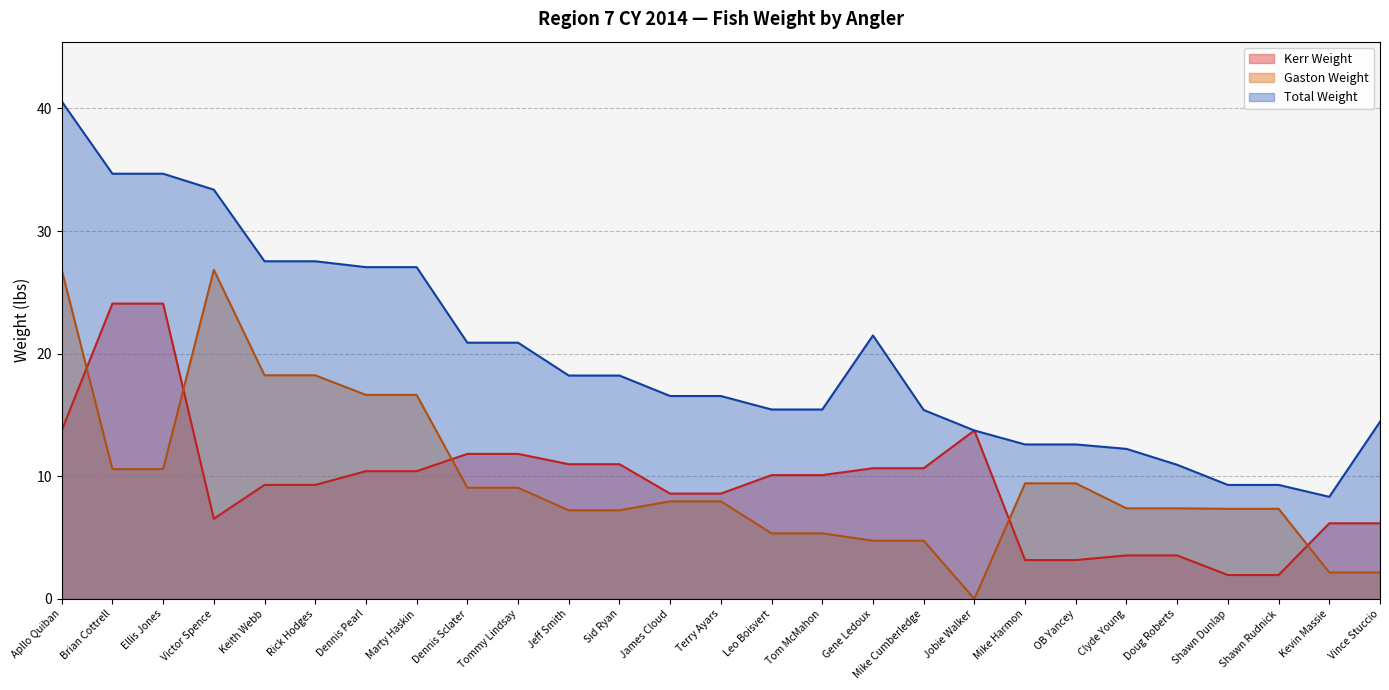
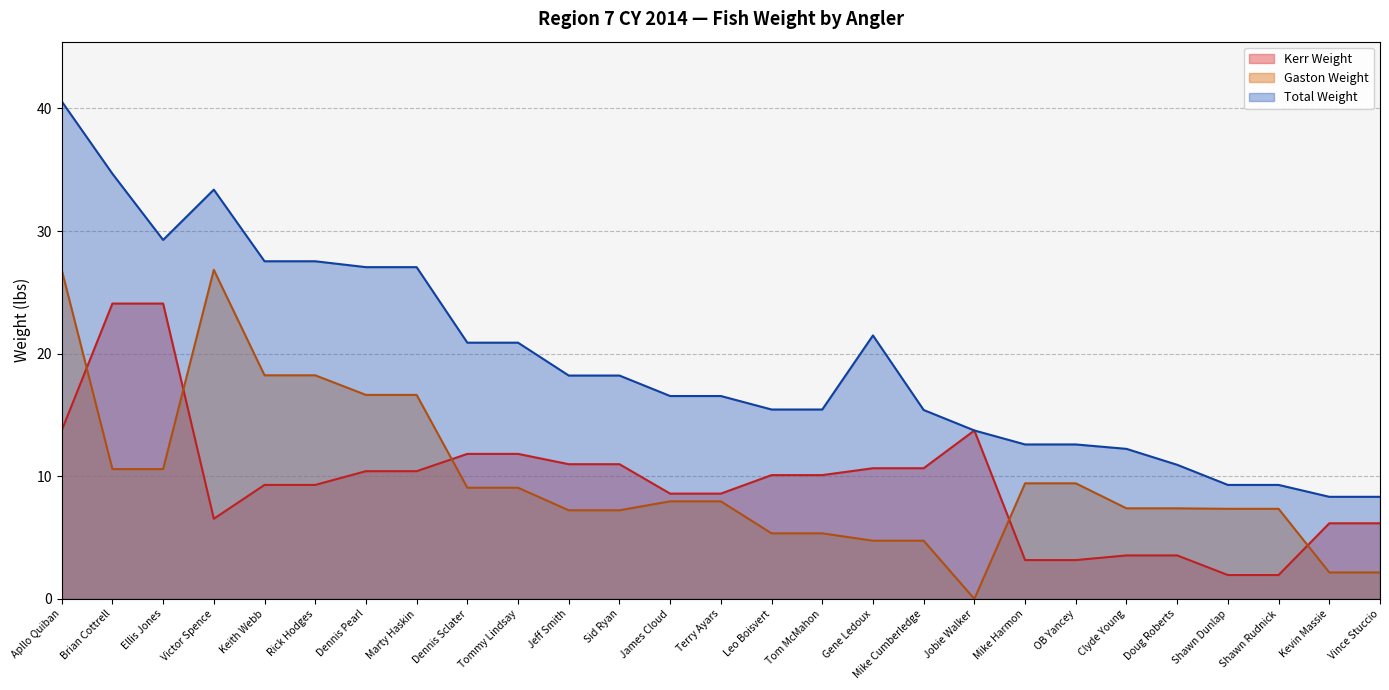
  {
    "Total Weight": {
      "Apllo Quiban": 40.6,
      "Brian Cottrell": 34.7,
-     "Ellis Jones": 34.7,
+     "Ellis Jones": 29.3,
      "Victor Spence": 33.4,
      "Keith Webb": 27.5,
      "Rick Hodges": 27.5,
      "Dennis Pearl": 27.1,
      "Marty Haskin": 27.1,
      "Dennis Sclater": 20.9,
      "Tommy Lindsay": 20.9,
      "Jeff Smith": 18.2,
      "Sid Ryan": 18.2,
      "James Cloud": 16.6,
      "Terry Ayars": 16.6,
      "Leo Boisvert": 15.5,
      "Tom McMahon": 15.5,
      "Gene Ledoux": 21.5,
      "Mike Cumberledge": 15.4,
      "Mike Harmon": 12.6,
      "OB Yancey": 12.6,
      "Clyde Young": 12.2,
      "Doug Roberts": 10.9,
      "Shawn Dunlap": 9.3,
      "Shawn Rudnick": 9.3,
      "Kevin Massie": 8.3,
-     "Vince Stuccio": 14.5
+     "Vince Stuccio": 8.3
    }
  }
